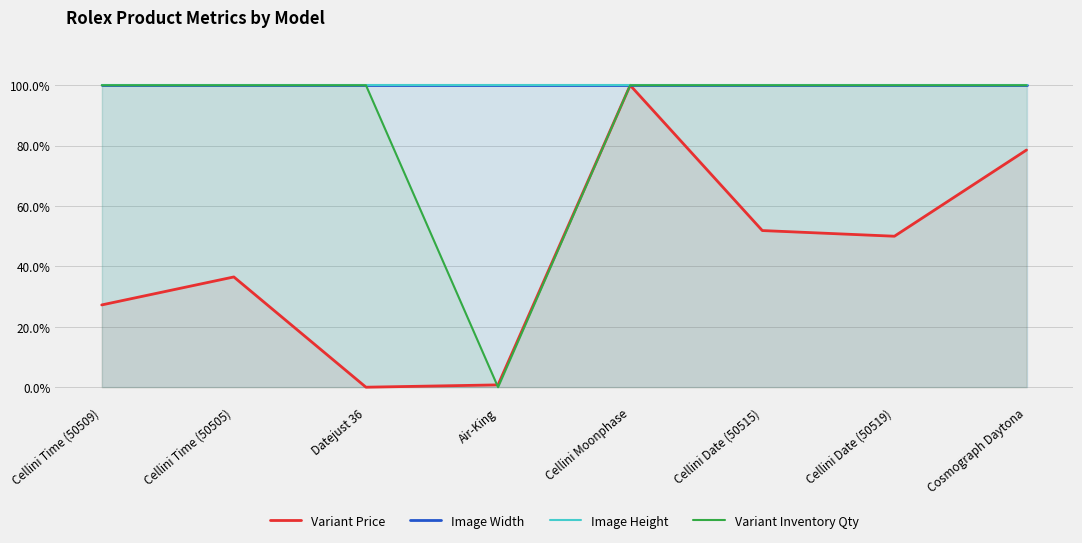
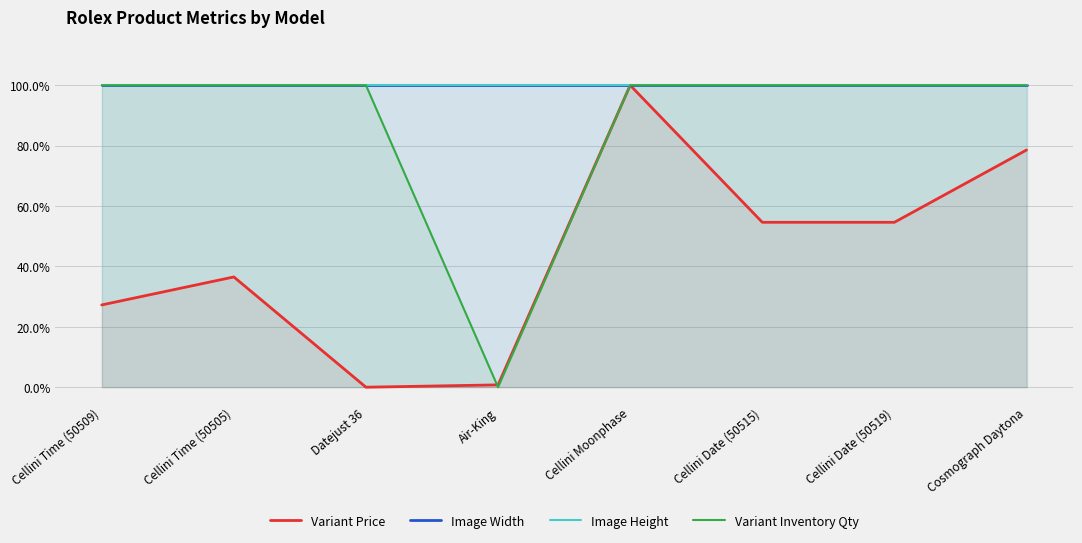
  {
    "Variant Price": {
      "Cellini Time (50509)": "27%",
      "Cellini Time (50505)": "37%",
      "Datejust 36": "0%",
-     "Cellini Date (50515)": "52%",
-     "Cellini Date (50519)": "50%",
+     "Cellini Date (50515)": "55%",
+     "Cellini Date (50519)": "55%",
      "Cosmograph Daytona": "79%"
    },
    "Image Height": {
      "Air-King": "100%"
    }
  }
